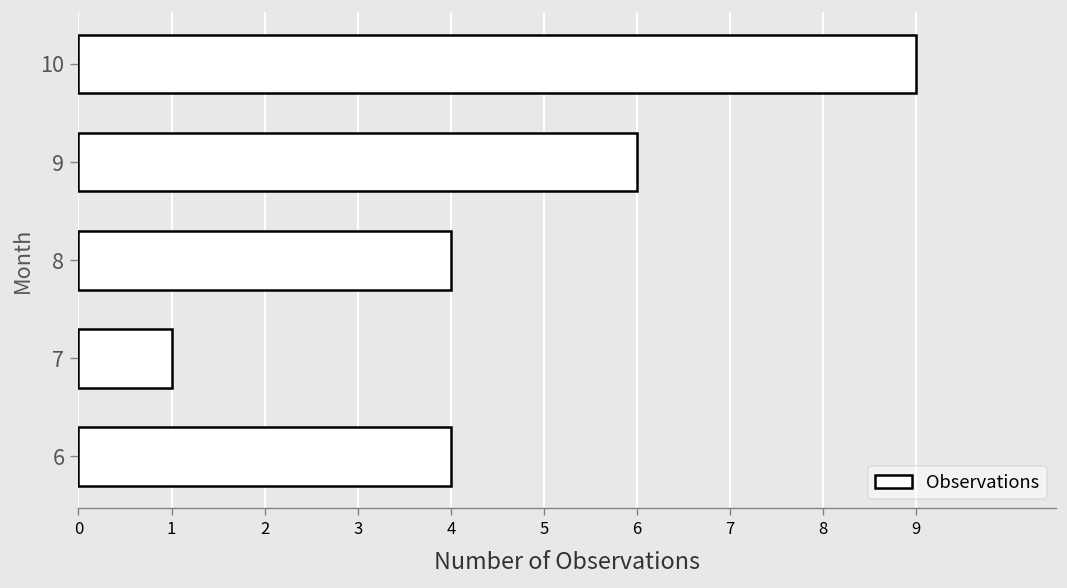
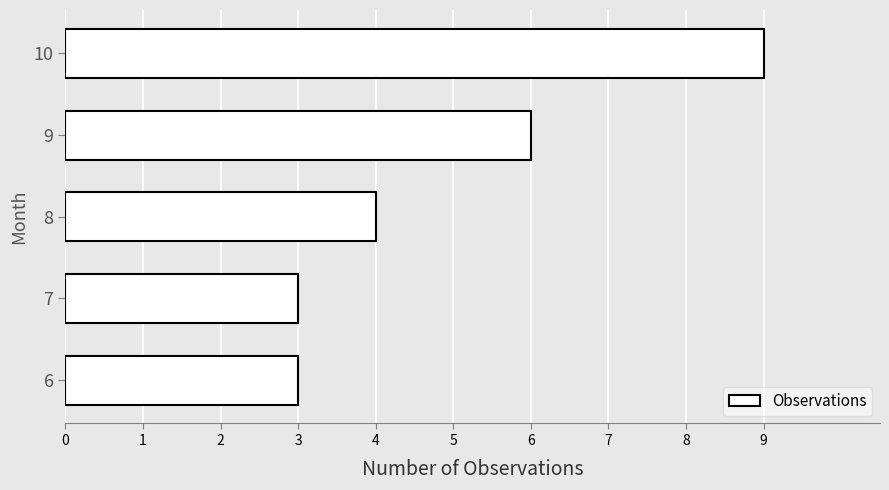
  {
    "10": 9,
    "9": 6,
    "8": 4,
-   "7": 1,
-   "6": 4
+   "7": 3,
+   "6": 3
  }
